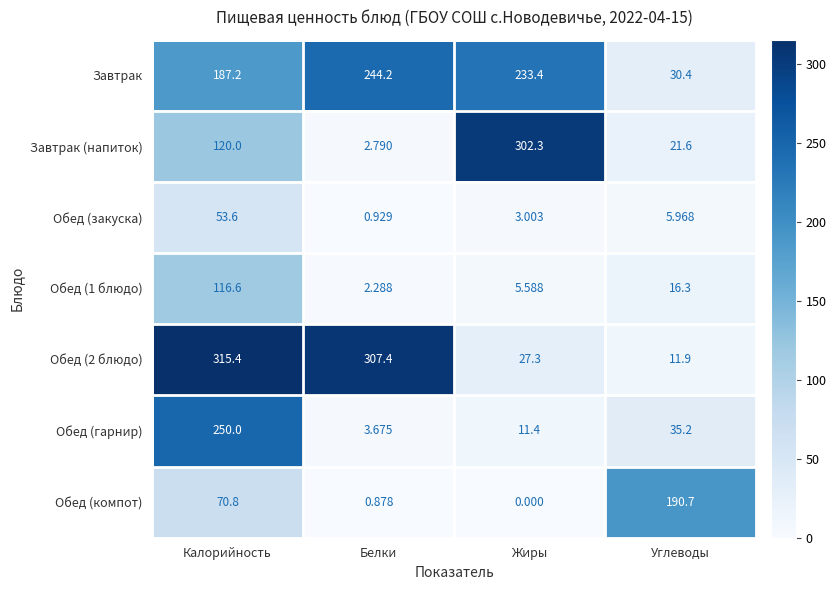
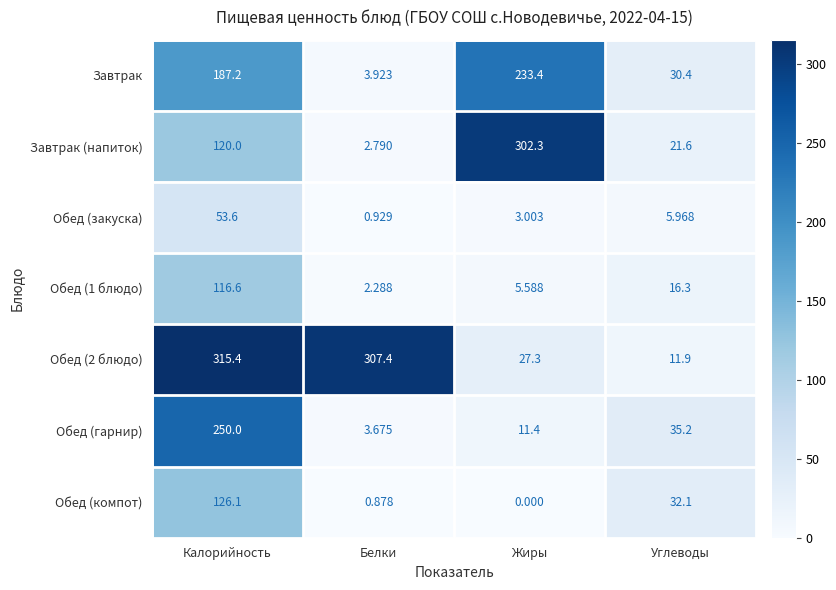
  {
    "Завтрак": {
      "Калорийность": 187.2,
-     "Белки": 244.2,
+     "Белки": 3.923,
      "Жиры": 233.4,
      "Углеводы": 30.4
    },
    "Завтрак (напиток)": {
      "Калорийность": 120.0,
      "Белки": 2.790,
      "Жиры": 302.3,
      "Углеводы": 21.6
    },
    "Обед (закуска)": {
      "Калорийность": 53.6,
      "Белки": 0.929,
      "Жиры": 3.003,
      "Углеводы": 5.968
    },
    "Обед (1 блюдо)": {
      "Калорийность": 116.6,
      "Белки": 2.288,
      "Жиры": 5.588,
      "Углеводы": 16.3
    },
    "Обед (2 блюдо)": {
      "Калорийность": 315.4,
      "Белки": 307.4,
      "Жиры": 27.3,
      "Углеводы": 11.9
    },
    "Обед (гарнир)": {
      "Калорийность": 250.0,
      "Белки": 3.675,
      "Жиры": 11.4,
      "Углеводы": 35.2
    },
    "Обед (компот)": {
-     "Калорийность": 70.8,
+     "Калорийность": 126.1,
      "Белки": 0.878,
      "Жиры": 0.000,
-     "Углеводы": 190.7
+     "Углеводы": 32.1
    }
  }
